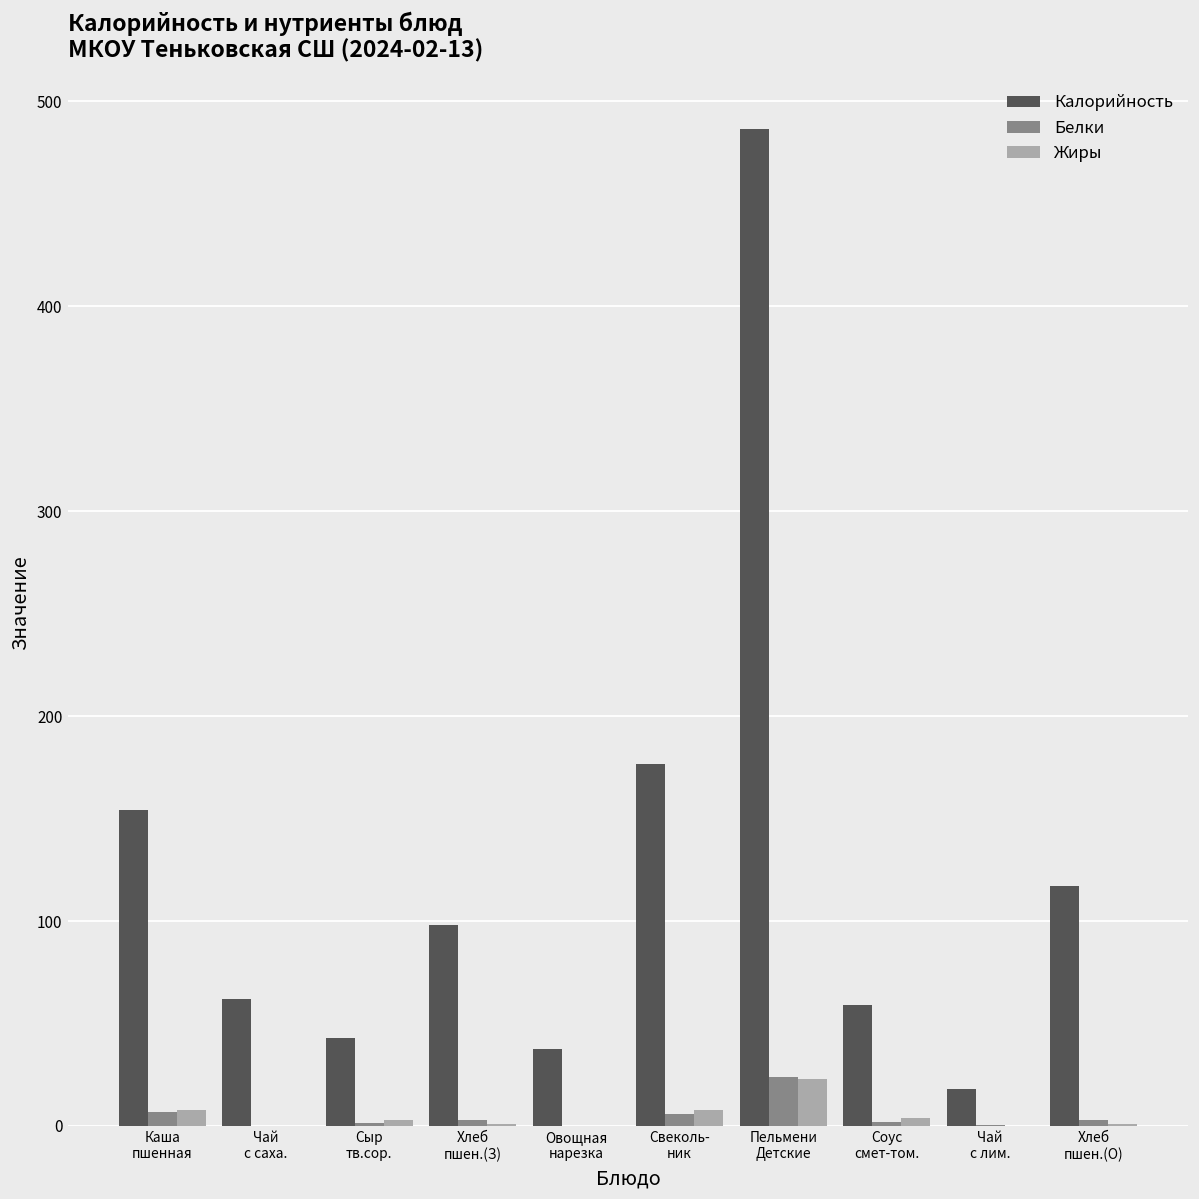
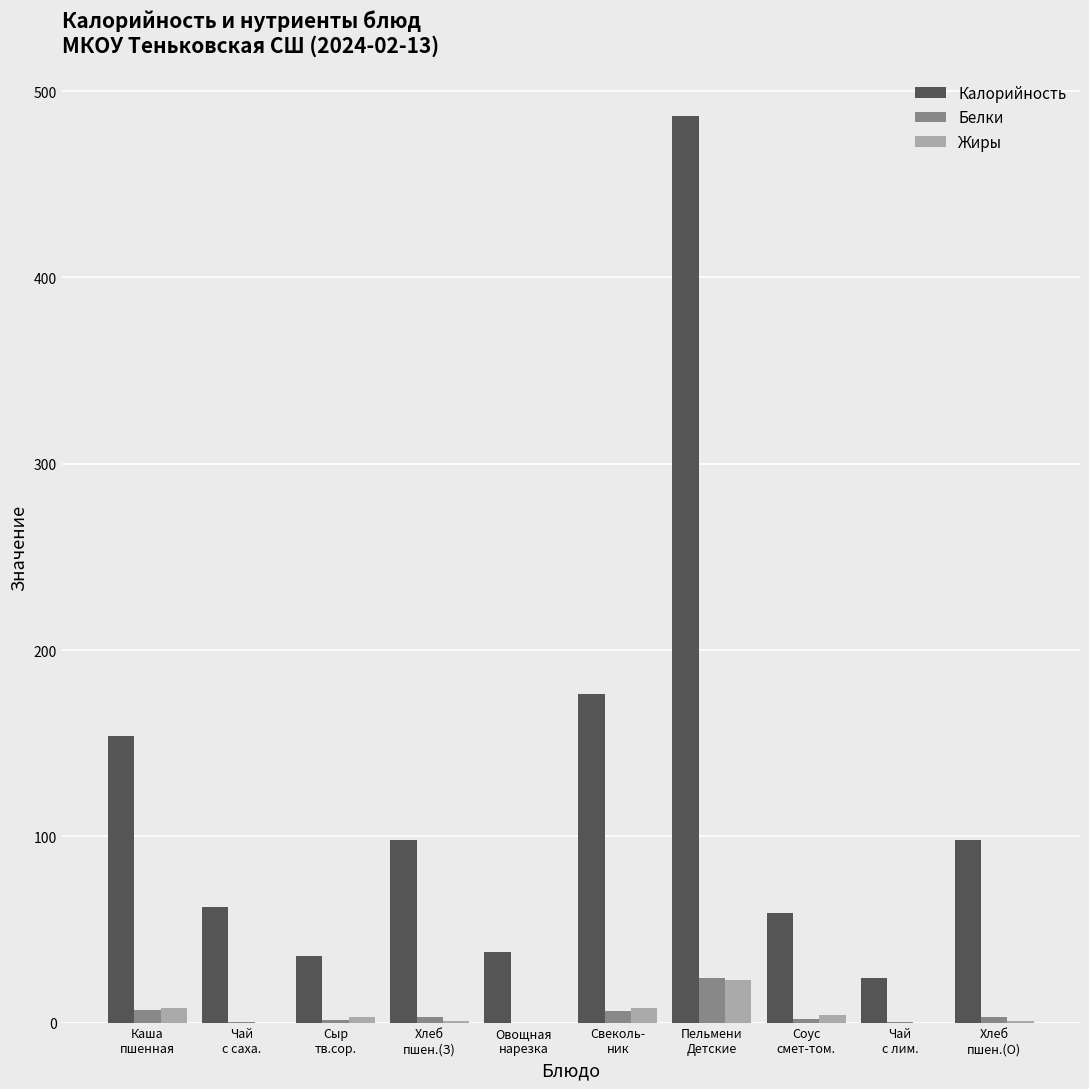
  {
    "Калорийность": {
      "Каша пшенная": 154,
      "Чай с саха.": 62,
-     "Сыр тв.сор.": 43,
+     "Сыр тв.сор.": 36,
      "Хлеб пшен.(З)": 98,
      "Овощная нарезка": 38,
      "Свеколь- ник": 177,
      "Пельмени Детские": 487,
      "Соус смет-том.": 59,
-     "Чай с лим.": 18,
-     "Хлеб пшен.(О)": 117
+     "Чай с лим.": 24,
+     "Хлеб пшен.(О)": 98
    }
  }
